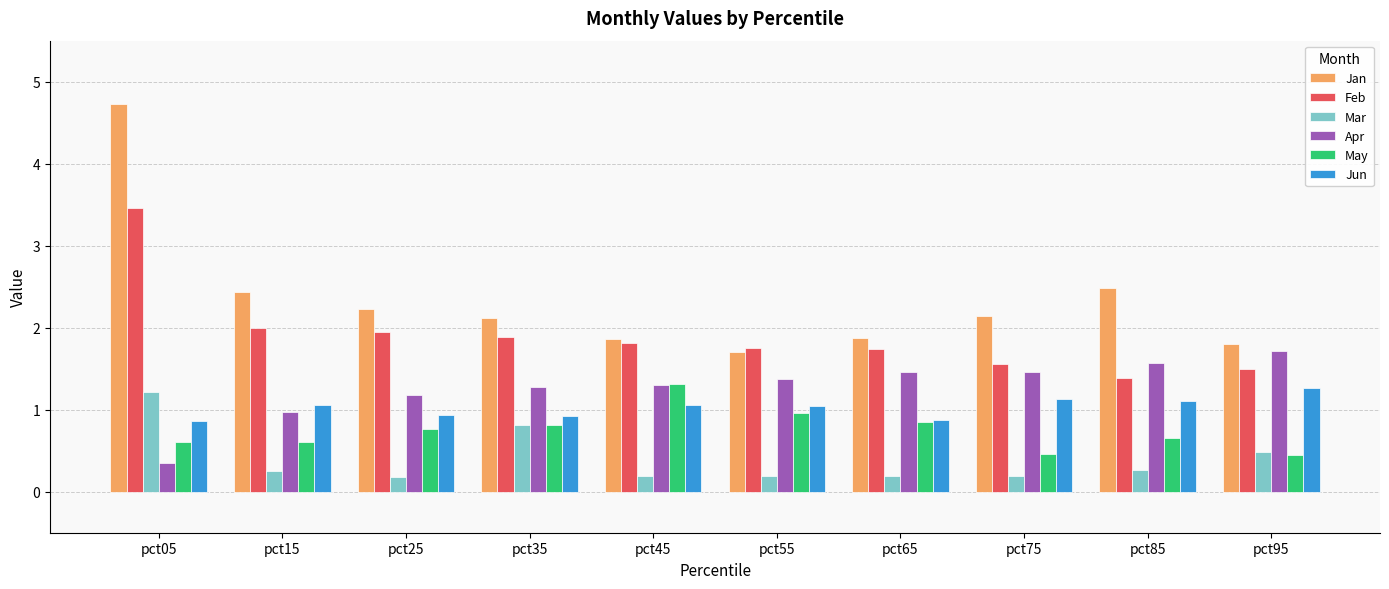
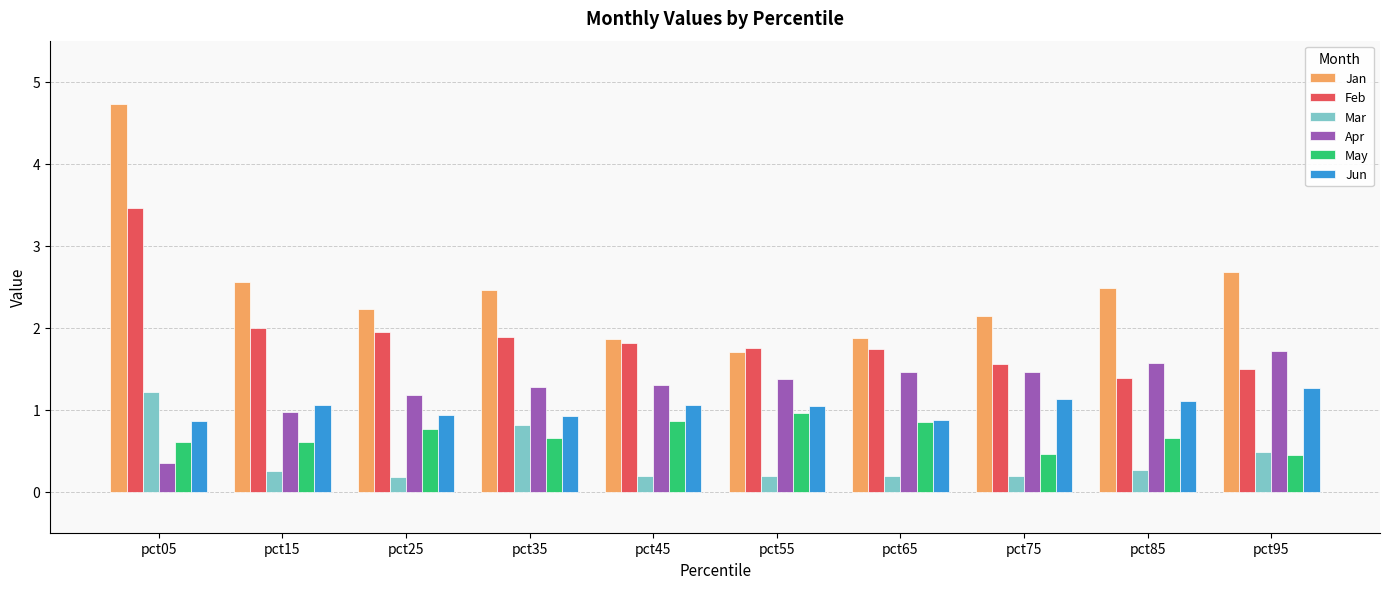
  {
    "Jan": {
      "pct05": 4.7,
-     "pct15": 2.4,
+     "pct15": 2.6,
      "pct25": 2.2,
-     "pct35": 2.1,
+     "pct35": 2.5,
      "pct45": 1.9,
      "pct55": 1.7,
      "pct65": 1.9,
      "pct75": 2.1,
      "pct85": 2.5,
-     "pct95": 1.8
+     "pct95": 2.7
    },
    "Feb": {
      "pct05": 3.5,
      "pct15": 2.0,
      "pct25": 1.9,
      "pct35": 1.9,
      "pct45": 1.8,
      "pct55": 1.8,
      "pct65": 1.7,
      "pct75": 1.6,
      "pct85": 1.4,
      "pct95": 1.5
    },
    "Mar": {
      "pct05": 1.2,
      "pct15": 0.3,
      "pct25": 0.2,
      "pct35": 0.8,
      "pct45": 0.2,
      "pct55": 0.2,
      "pct65": 0.2,
      "pct75": 0.2,
      "pct85": 0.3,
      "pct95": 0.5
    },
    "Apr": {
      "pct05": 0.3,
      "pct15": 1.0,
      "pct25": 1.2,
      "pct35": 1.3,
      "pct45": 1.3,
      "pct55": 1.4,
      "pct65": 1.5,
      "pct75": 1.5,
      "pct85": 1.6,
      "pct95": 1.7
    },
    "May": {
      "pct05": 0.6,
      "pct15": 0.6,
      "pct25": 0.8,
-     "pct35": 0.8,
-     "pct45": 1.3,
+     "pct35": 0.7,
+     "pct45": 0.9,
      "pct55": 1.0,
      "pct65": 0.8,
      "pct75": 0.5,
      "pct85": 0.6,
      "pct95": 0.4
    },
    "Jun": {
      "pct05": 0.9,
      "pct15": 1.1,
      "pct25": 0.9,
      "pct35": 0.9,
      "pct45": 1.1,
      "pct55": 1.0,
      "pct65": 0.9,
      "pct75": 1.1,
      "pct85": 1.1,
      "pct95": 1.3
    }
  }
